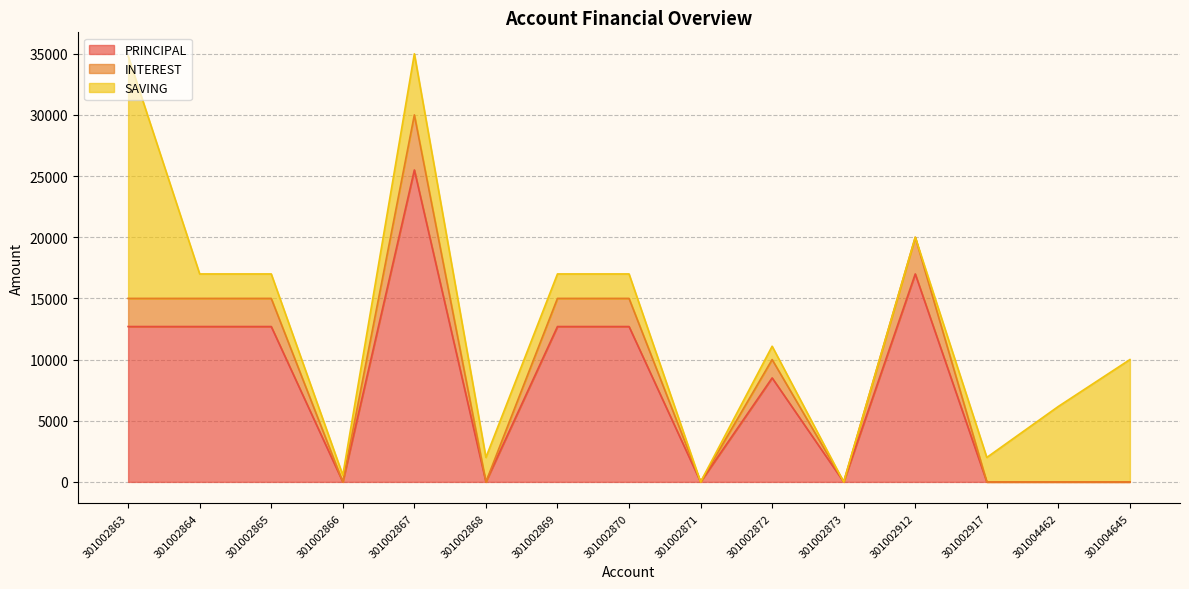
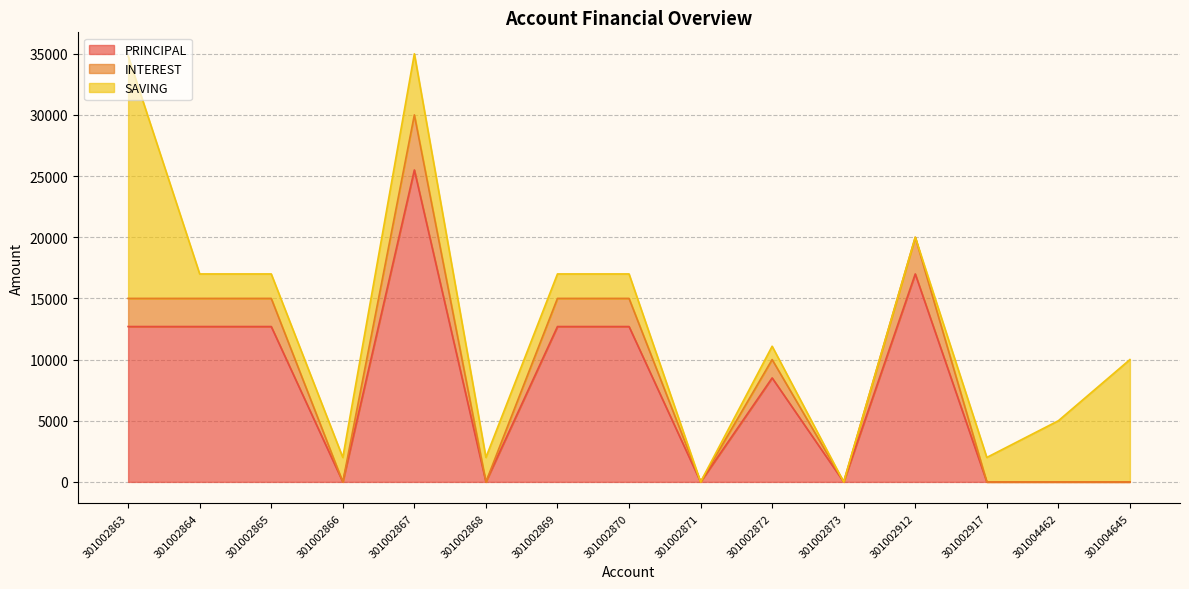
  {
    "SAVING": {
      "301002864": 2000,
      "301002865": 2000,
-     "301002866": 600,
+     "301002866": 2000,
      "301002867": 5000,
      "301002868": 2000,
      "301002869": 2000,
      "301002870": 2000,
      "301002872": 1100,
      "301002917": 2000,
-     "301004462": 6200,
+     "301004462": 5000,
      "301004645": 10000
    }
  }
